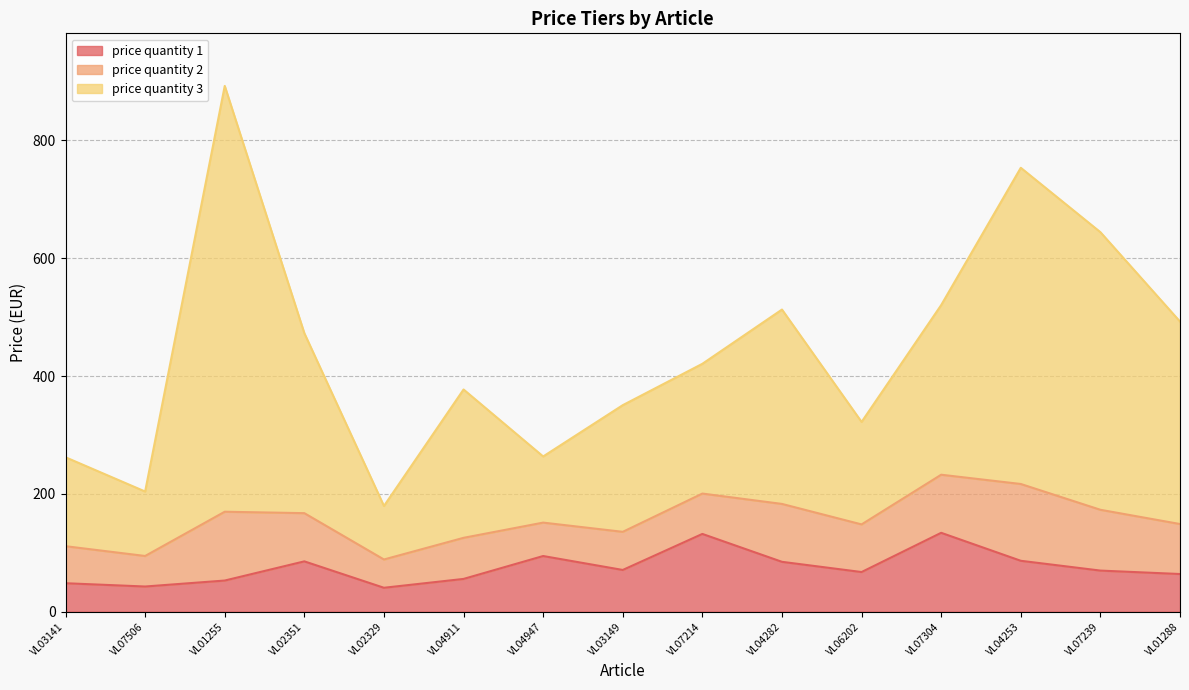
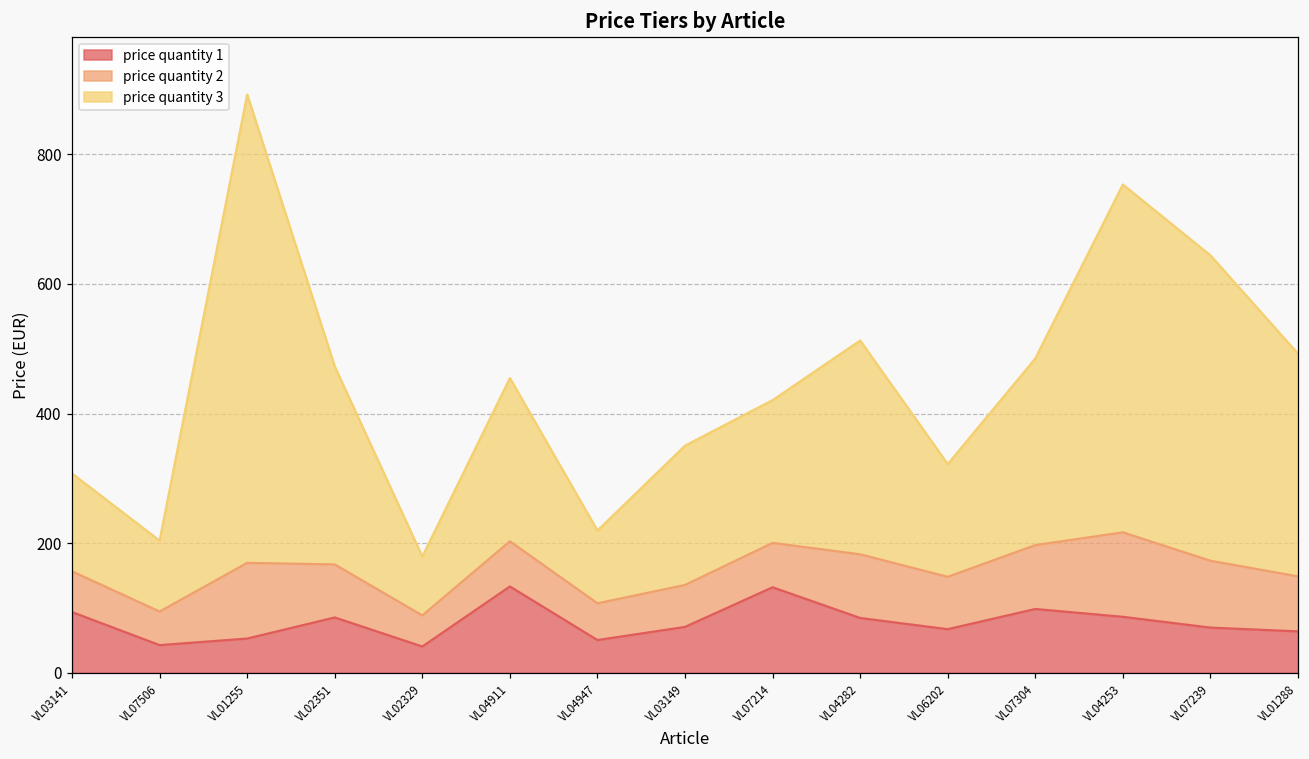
  {
    "price quantity 1": {
-     "VL03141": 50,
+     "VL03141": 90,
      "VL07506": 40,
      "VL01255": 50,
      "VL02351": 90,
      "VL02329": 40,
-     "VL04911": 60,
-     "VL04947": 90,
+     "VL04911": 130,
+     "VL04947": 50,
      "VL03149": 70,
      "VL07214": 130,
      "VL04282": 80,
      "VL06202": 70,
-     "VL07304": 130,
+     "VL07304": 100,
      "VL04253": 90,
      "VL07239": 70,
      "VL01288": 60
    }
  }
